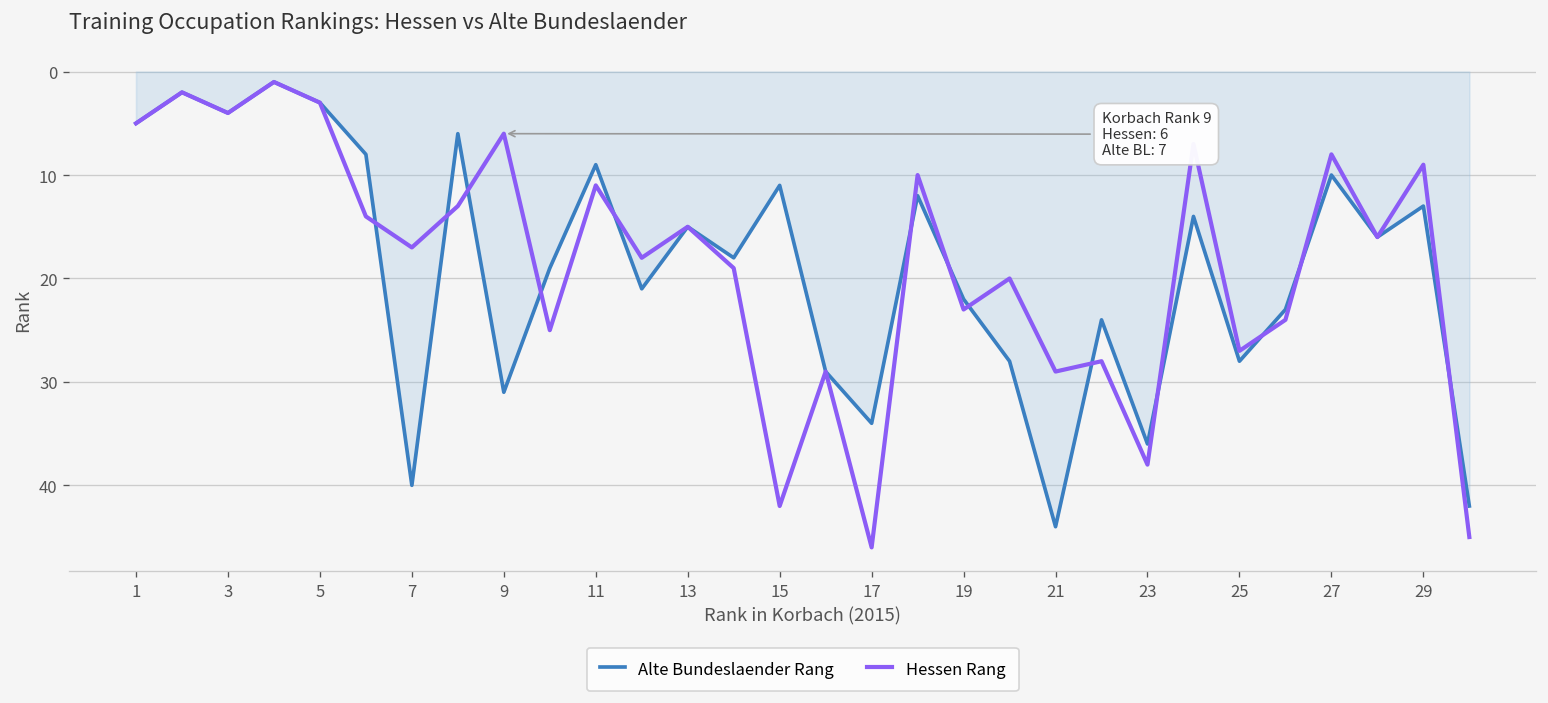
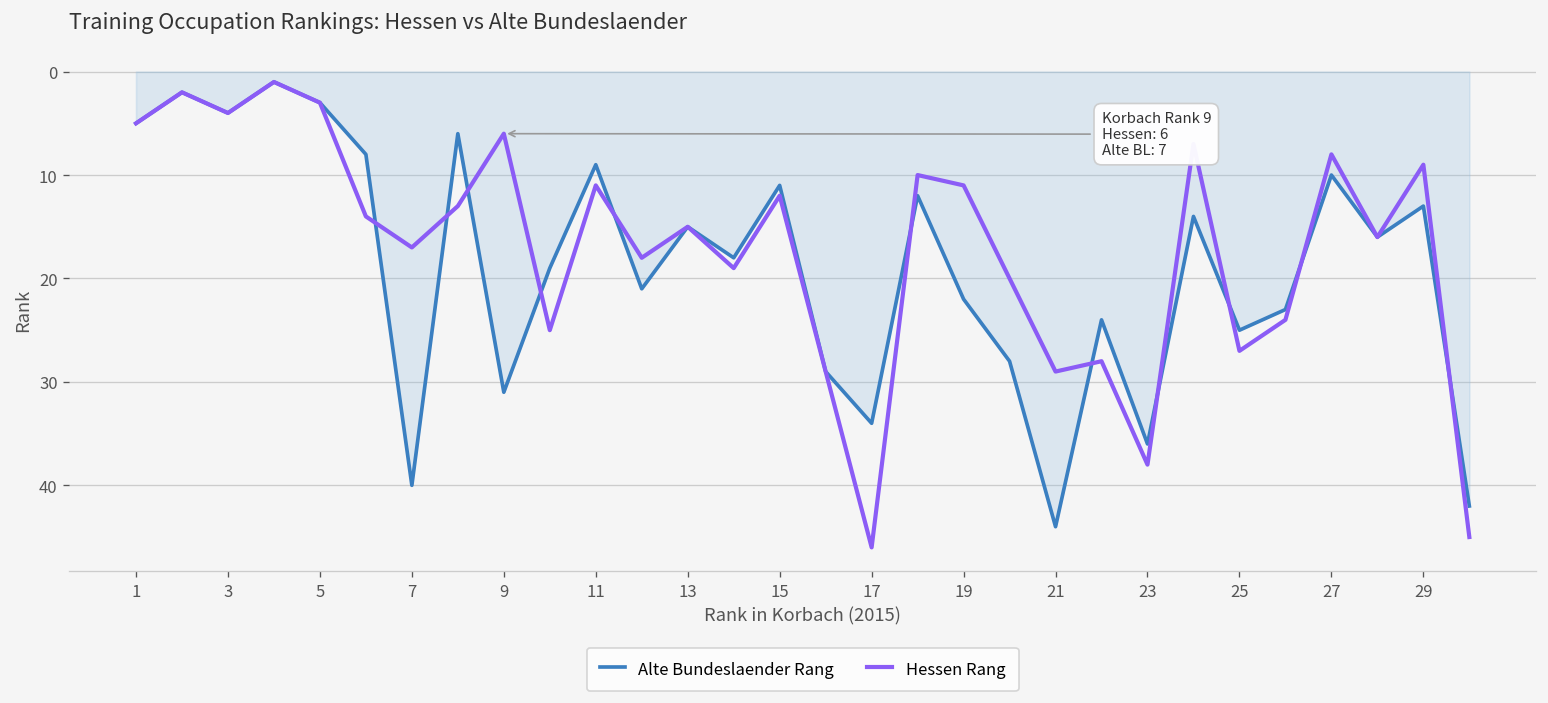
  {
    "Alte Bundeslaender Rang": {
      "7": 40,
      "9": 31,
      "11": 9,
      "15": 11,
      "17": 34,
      "19": 22,
      "21": 44,
      "23": 36,
-     "25": 28,
+     "25": 25,
      "27": 10,
      "29": 13
    },
    "Hessen Rang": {
      "7": 17,
      "9": 6,
      "11": 11,
-     "15": 42,
+     "15": 12,
      "17": 46,
-     "19": 23,
+     "19": 11,
      "21": 29,
      "23": 38,
      "25": 27,
      "27": 8,
      "29": 9
    }
  }
